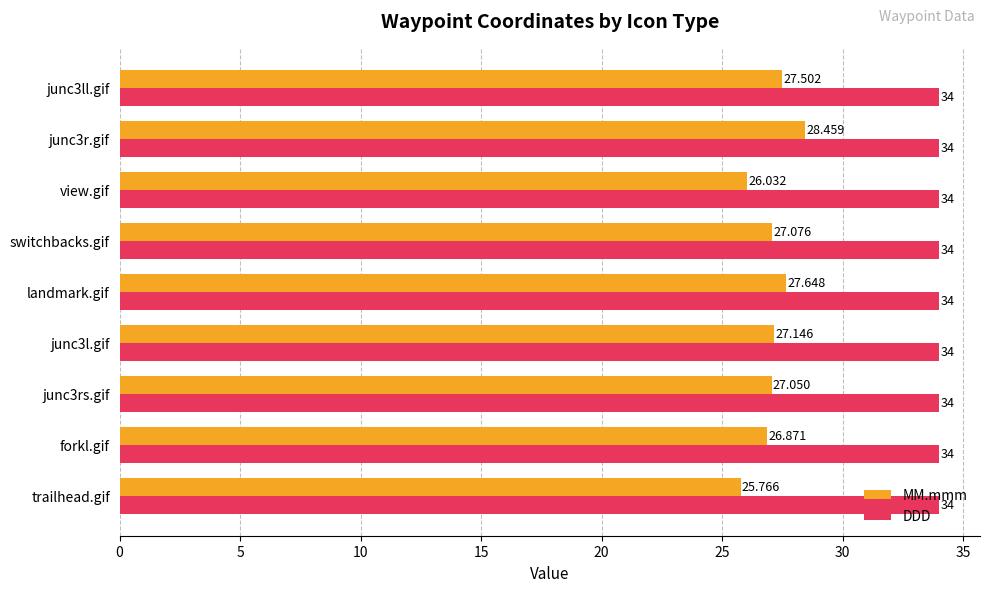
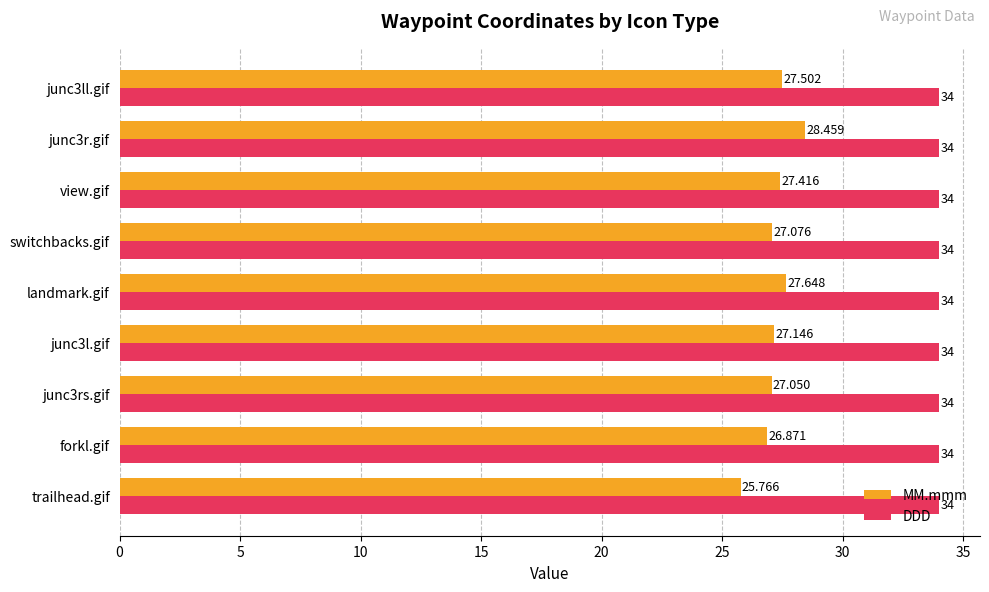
  {
    "MM.mmm": {
      "junc3ll.gif": 27.502,
      "junc3r.gif": 28.459,
-     "view.gif": 26.032,
+     "view.gif": 27.416,
      "switchbacks.gif": 27.076,
      "landmark.gif": 27.648,
      "junc3l.gif": 27.146,
      "junc3rs.gif": 27.050,
      "forkl.gif": 26.871,
      "trailhead.gif": 25.766
    },
    "DDD": {
      "junc3ll.gif": 34,
      "junc3r.gif": 34,
      "view.gif": 34,
      "switchbacks.gif": 34,
      "landmark.gif": 34,
      "junc3l.gif": 34,
      "junc3rs.gif": 34,
      "forkl.gif": 34,
      "trailhead.gif": 34
    }
  }
